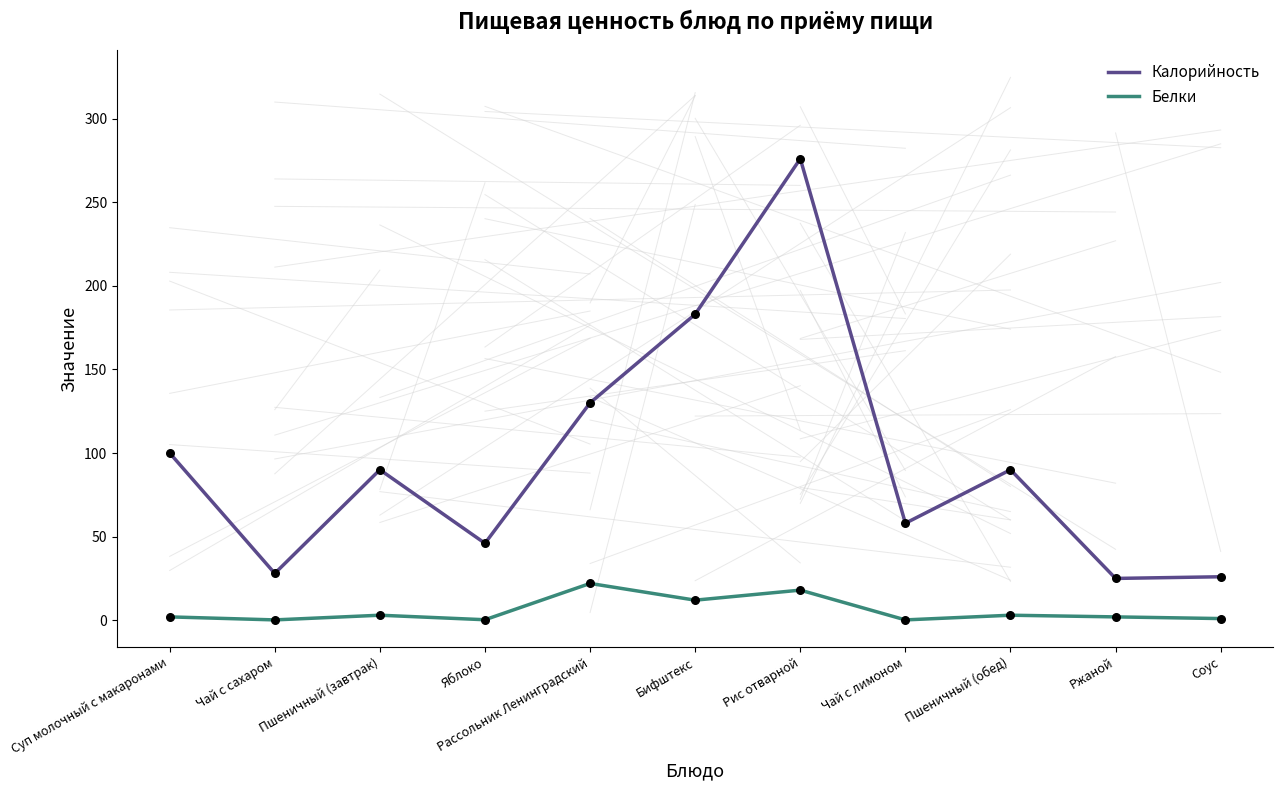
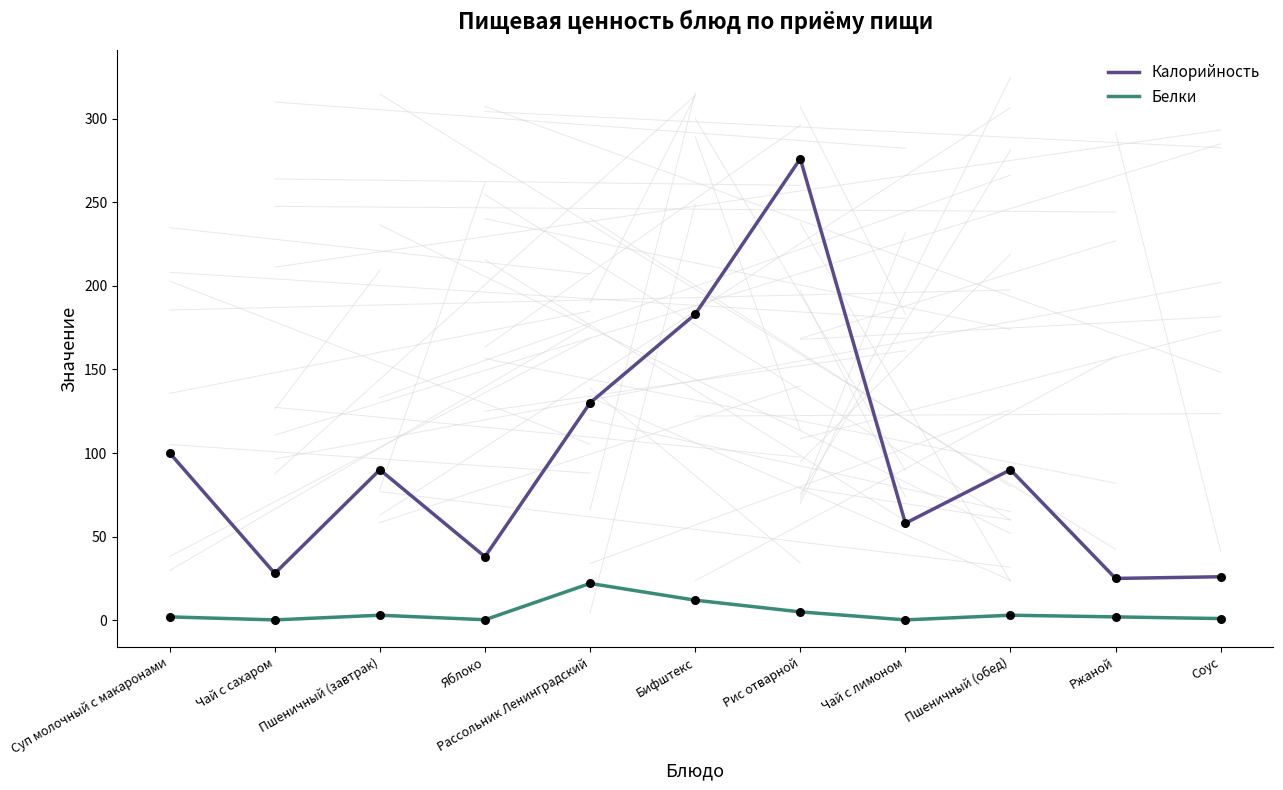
  {
    "Калорийность": {
      "Суп молочный с макаронами": 100,
      "Чай с сахаром": 28,
      "Пшеничный (завтрак)": 90,
-     "Яблоко": 46,
+     "Яблоко": 38,
      "Рассольник Ленинградский": 130,
      "Бифштекс": 183,
      "Рис отварной": 276,
      "Пшеничный (обед)": 90,
      "Ржаной": 25,
      "Соус": 26
    },
    "Белки": {
      "Суп молочный с макаронами": 2,
      "Чай с сахаром": 0,
      "Пшеничный (завтрак)": 3,
      "Яблоко": 0,
      "Рассольник Ленинградский": 22,
      "Бифштекс": 12,
-     "Рис отварной": 18,
+     "Рис отварной": 5,
      "Чай с лимоном": 0,
      "Пшеничный (обед)": 3,
      "Ржаной": 2,
      "Соус": 1
    }
  }
